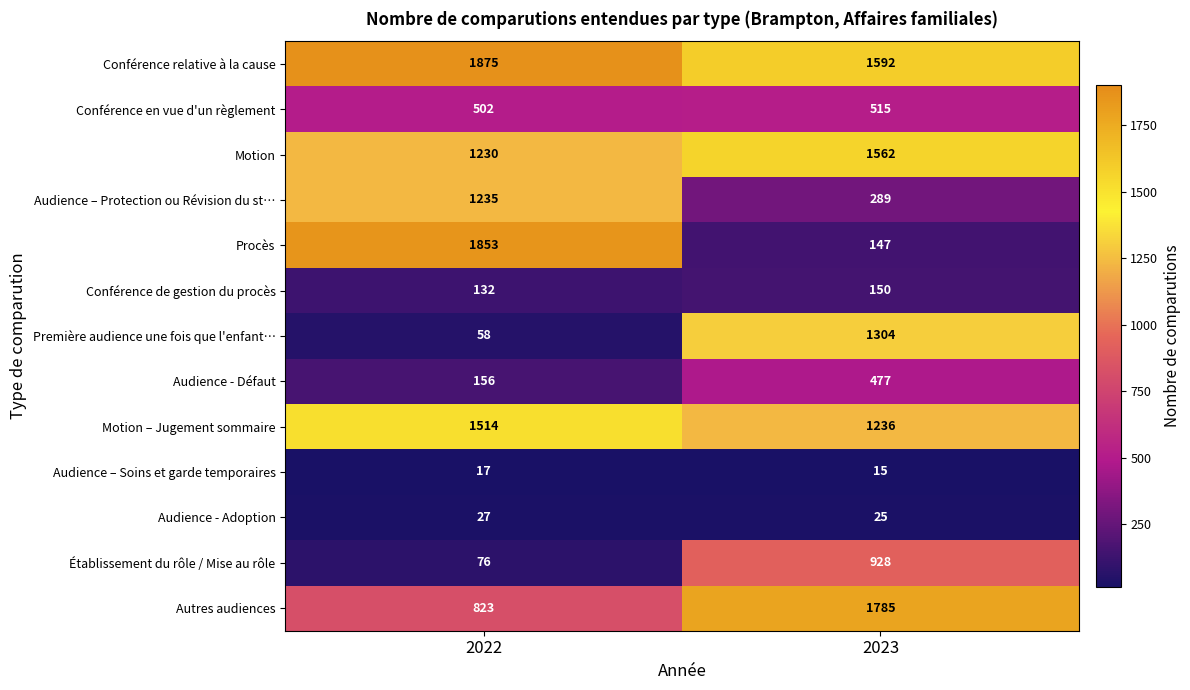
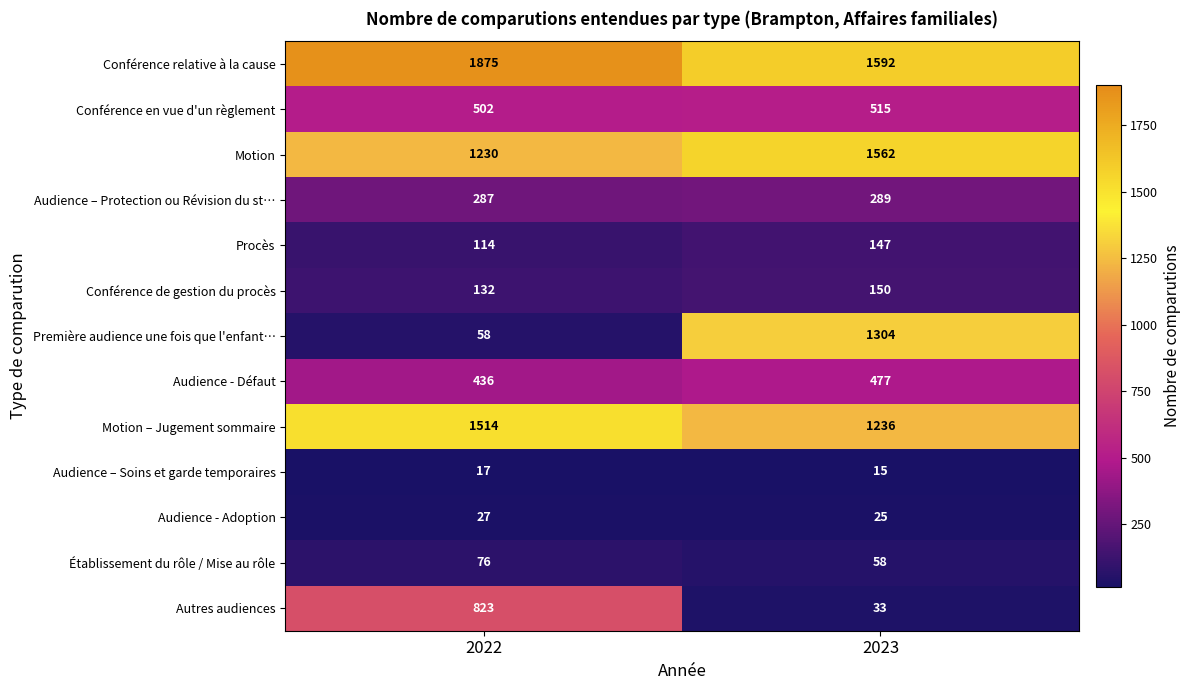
  {
    "Conférence relative à la cause": {
      "2022": 1875,
      "2023": 1592
    },
    "Conférence en vue d'un règlement": {
      "2022": 502,
      "2023": 515
    },
    "Motion": {
      "2022": 1230,
      "2023": 1562
    },
    "Audience – Protection ou Révision du st…": {
-     "2022": 1235,
+     "2022": 287,
      "2023": 289
    },
    "Procès": {
-     "2022": 1853,
+     "2022": 114,
      "2023": 147
    },
    "Conférence de gestion du procès": {
      "2022": 132,
      "2023": 150
    },
    "Première audience une fois que l'enfant…": {
      "2022": 58,
      "2023": 1304
    },
    "Audience - Défaut": {
-     "2022": 156,
+     "2022": 436,
      "2023": 477
    },
    "Motion – Jugement sommaire": {
      "2022": 1514,
      "2023": 1236
    },
    "Audience – Soins et garde temporaires": {
      "2022": 17,
      "2023": 15
    },
    "Audience - Adoption": {
      "2022": 27,
      "2023": 25
    },
    "Établissement du rôle / Mise au rôle": {
      "2022": 76,
-     "2023": 928
+     "2023": 58
    },
    "Autres audiences": {
      "2022": 823,
-     "2023": 1785
+     "2023": 33
    }
  }
